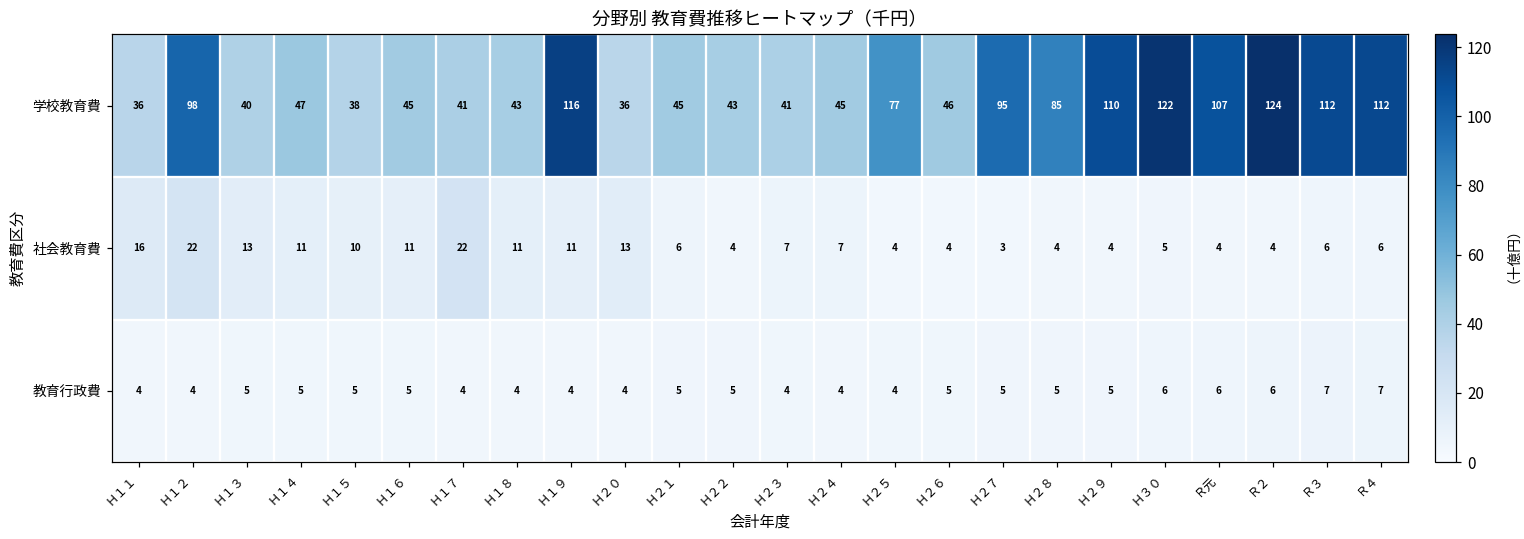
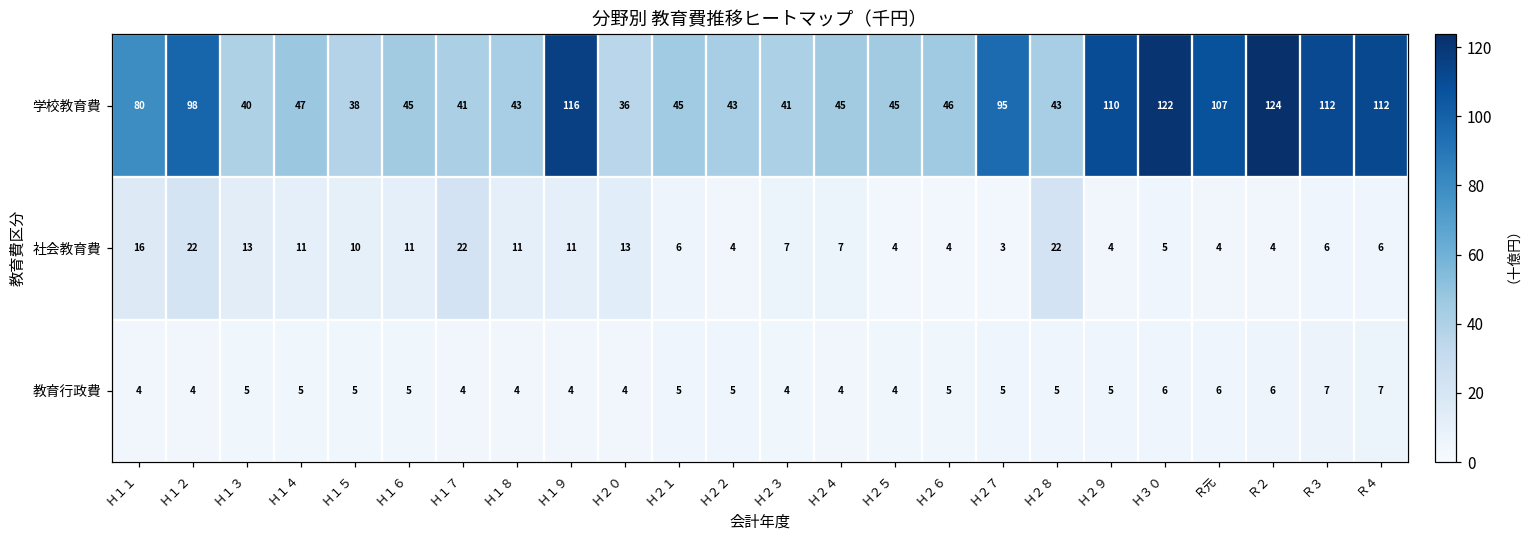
  {
    "学校教育費": {
-     "Ｈ１１": 36,
+     "Ｈ１１": 80,
      "Ｈ１２": 98,
      "Ｈ１３": 40,
      "Ｈ１４": 47,
      "Ｈ１５": 38,
      "Ｈ１６": 45,
      "Ｈ１７": 41,
      "Ｈ１８": 43,
      "Ｈ１９": 116,
      "Ｈ２０": 36,
      "Ｈ２１": 45,
      "Ｈ２２": 43,
      "Ｈ２３": 41,
      "Ｈ２４": 45,
-     "Ｈ２５": 77,
+     "Ｈ２５": 45,
      "Ｈ２６": 46,
      "Ｈ２７": 95,
-     "Ｈ２８": 85,
+     "Ｈ２８": 43,
      "Ｈ２９": 110,
      "Ｈ３０": 122,
      "Ｒ元": 107,
      "Ｒ２": 124,
      "Ｒ３": 112,
      "Ｒ４": 112
    },
    "社会教育費": {
      "Ｈ１１": 16,
      "Ｈ１２": 22,
      "Ｈ１３": 13,
      "Ｈ１４": 11,
      "Ｈ１５": 10,
      "Ｈ１６": 11,
      "Ｈ１７": 22,
      "Ｈ１８": 11,
      "Ｈ１９": 11,
      "Ｈ２０": 13,
      "Ｈ２１": 6,
      "Ｈ２２": 4,
      "Ｈ２３": 7,
      "Ｈ２４": 7,
      "Ｈ２５": 4,
      "Ｈ２６": 4,
      "Ｈ２７": 3,
-     "Ｈ２８": 4,
+     "Ｈ２８": 22,
      "Ｈ２９": 4,
      "Ｈ３０": 5,
      "Ｒ元": 4,
      "Ｒ２": 4,
      "Ｒ３": 6,
      "Ｒ４": 6
    },
    "教育行政費": {
      "Ｈ１１": 4,
      "Ｈ１２": 4,
      "Ｈ１３": 5,
      "Ｈ１４": 5,
      "Ｈ１５": 5,
      "Ｈ１６": 5,
      "Ｈ１７": 4,
      "Ｈ１８": 4,
      "Ｈ１９": 4,
      "Ｈ２０": 4,
      "Ｈ２１": 5,
      "Ｈ２２": 5,
      "Ｈ２３": 4,
      "Ｈ２４": 4,
      "Ｈ２５": 4,
      "Ｈ２６": 5,
      "Ｈ２７": 5,
      "Ｈ２８": 5,
      "Ｈ２９": 5,
      "Ｈ３０": 6,
      "Ｒ元": 6,
      "Ｒ２": 6,
      "Ｒ３": 7,
      "Ｒ４": 7
    }
  }
